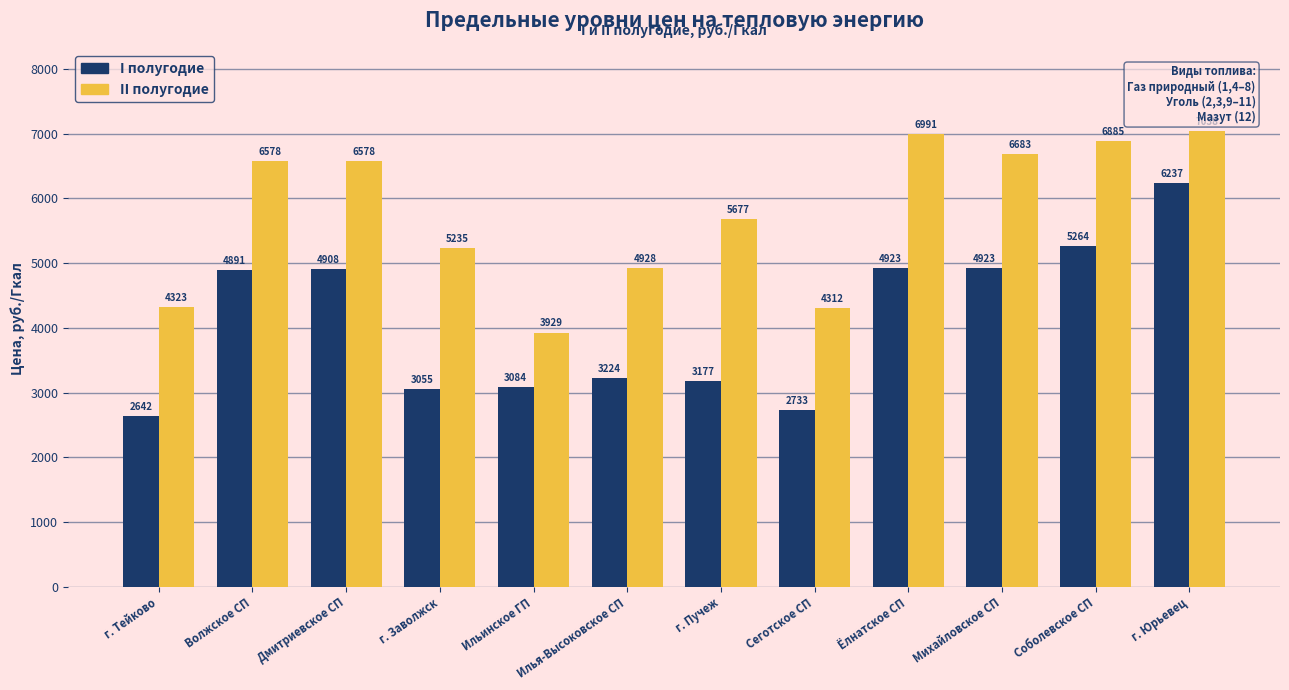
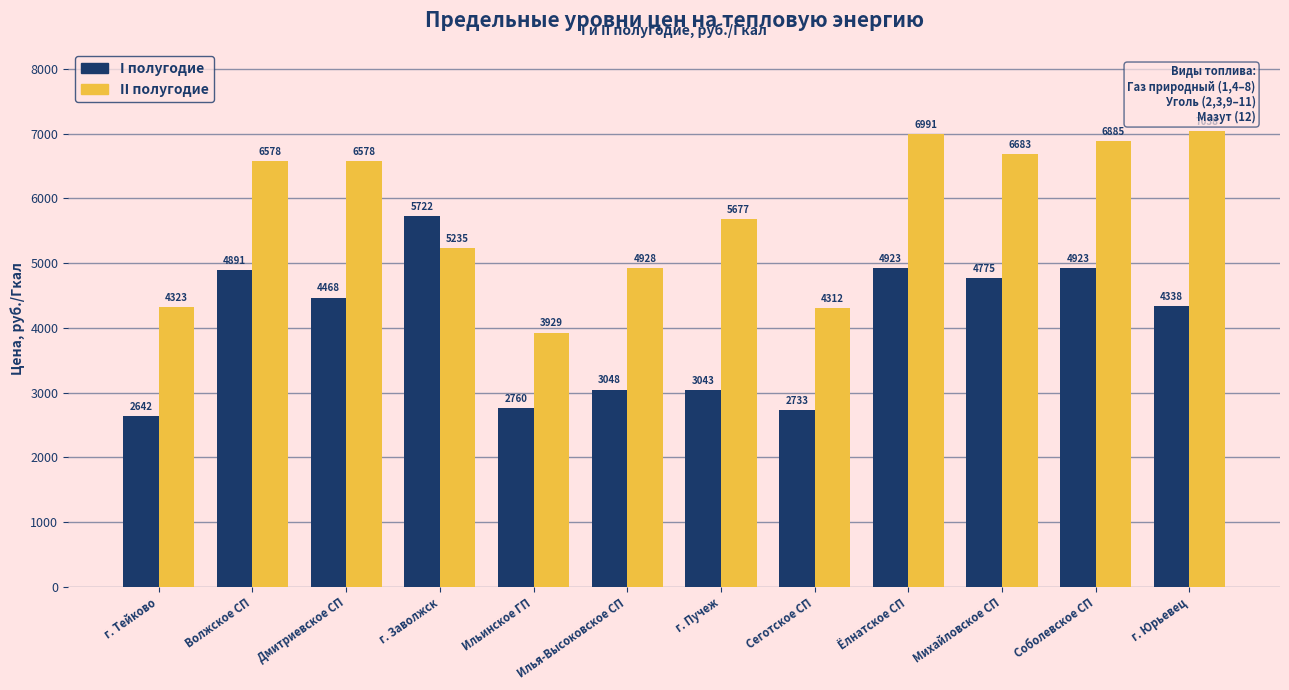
  {
    "I полугодие": {
      "г. Тейково": 2642,
      "Волжское СП": 4891,
-     "Дмитриевское СП": 4908,
-     "г. Заволжск": 3055,
-     "Ильинское ГП": 3084,
-     "Илья-Высоковское СП": 3224,
-     "г. Пучеж": 3177,
+     "Дмитриевское СП": 4468,
+     "г. Заволжск": 5722,
+     "Ильинское ГП": 2760,
+     "Илья-Высоковское СП": 3048,
+     "г. Пучеж": 3043,
      "Сеготское СП": 2733,
      "Ёлнатское СП": 4923,
-     "Михайловское СП": 4923,
-     "Соболевское СП": 5264,
-     "г. Юрьевец": 6237
+     "Михайловское СП": 4775,
+     "Соболевское СП": 4923,
+     "г. Юрьевец": 4338
    },
    "II полугодие": {
      "г. Тейково": 4323,
      "Волжское СП": 6578,
      "Дмитриевское СП": 6578,
      "г. Заволжск": 5235,
      "Ильинское ГП": 3929,
      "Илья-Высоковское СП": 4928,
      "г. Пучеж": 5677,
      "Сеготское СП": 4312,
      "Ёлнатское СП": 6991,
      "Михайловское СП": 6683
    }
  }
